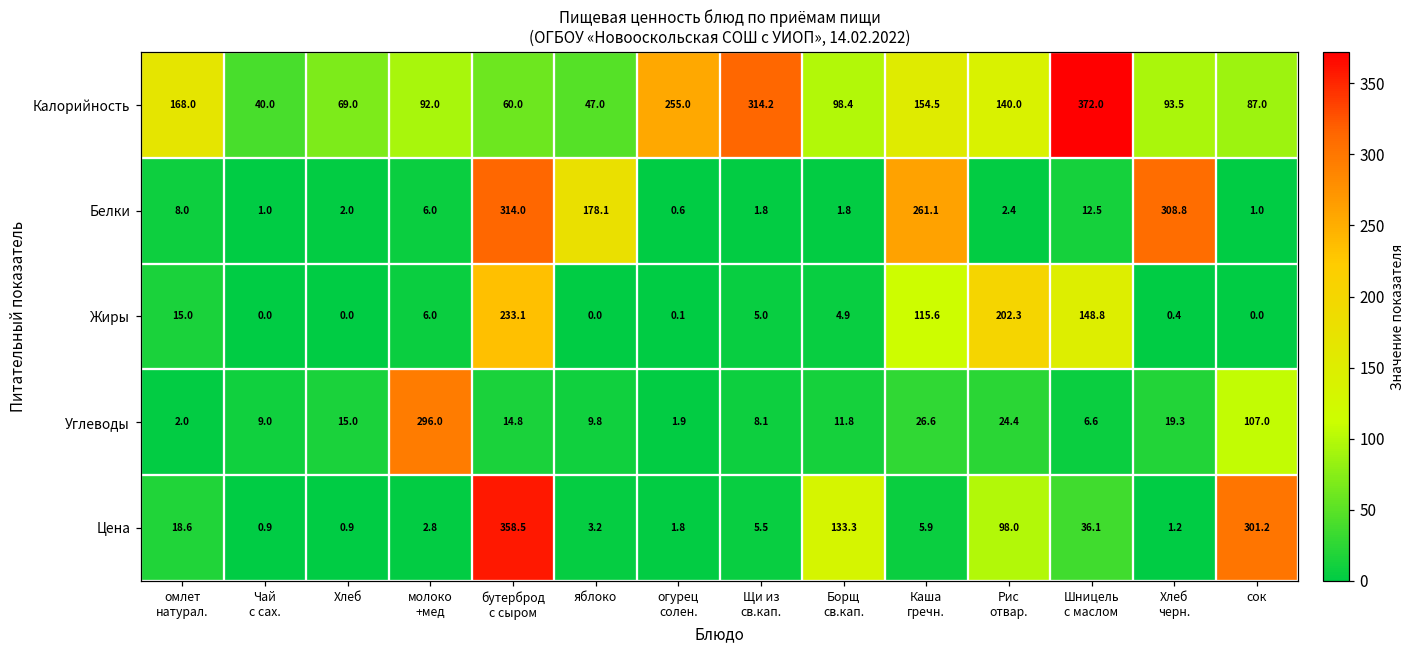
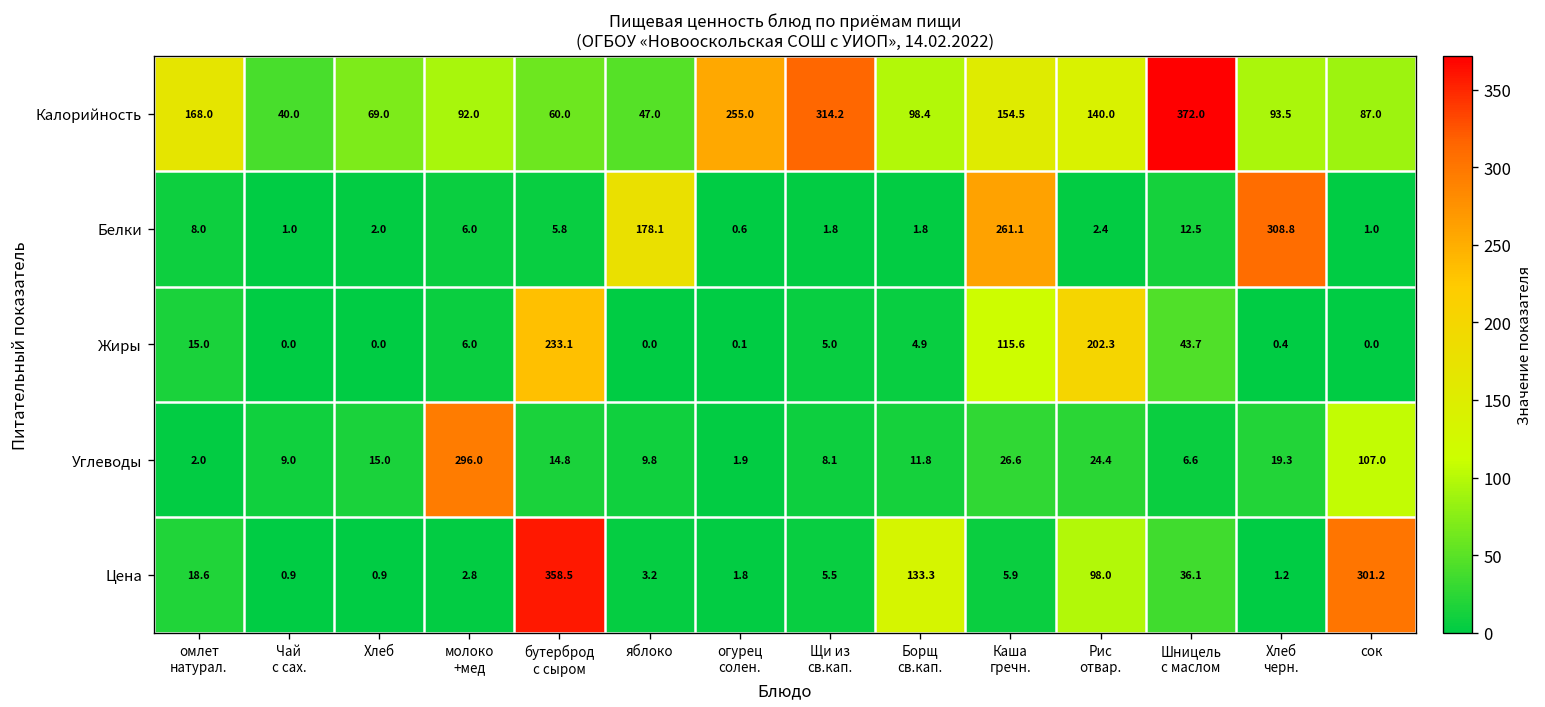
  {
    "Калорийность": {
      "омлет натурал.": 168.0,
      "Чай с сах.": 40.0,
      "Хлеб": 69.0,
      "молоко +мед": 92.0,
      "бутерброд с сыром": 60.0,
      "яблоко": 47.0,
      "огурец солен.": 255.0,
      "Щи из св.кап.": 314.2,
      "Борщ св.кап.": 98.4,
      "Каша гречн.": 154.5,
      "Рис отвар.": 140.0,
      "Шницель с маслом": 372.0,
      "Хлеб черн.": 93.5,
      "сок": 87.0
    },
    "Белки": {
      "омлет натурал.": 8.0,
      "Чай с сах.": 1.0,
      "Хлеб": 2.0,
      "молоко +мед": 6.0,
-     "бутерброд с сыром": 314.0,
+     "бутерброд с сыром": 5.8,
      "яблоко": 178.1,
      "огурец солен.": 0.6,
      "Щи из св.кап.": 1.8,
      "Борщ св.кап.": 1.8,
      "Каша гречн.": 261.1,
      "Рис отвар.": 2.4,
      "Шницель с маслом": 12.5,
      "Хлеб черн.": 308.8,
      "сок": 1.0
    },
    "Жиры": {
      "омлет натурал.": 15.0,
      "Чай с сах.": 0.0,
      "Хлеб": 0.0,
      "молоко +мед": 6.0,
      "бутерброд с сыром": 233.1,
      "яблоко": 0.0,
      "огурец солен.": 0.1,
      "Щи из св.кап.": 5.0,
      "Борщ св.кап.": 4.9,
      "Каша гречн.": 115.6,
      "Рис отвар.": 202.3,
-     "Шницель с маслом": 148.8,
+     "Шницель с маслом": 43.7,
      "Хлеб черн.": 0.4,
      "сок": 0.0
    },
    "Углеводы": {
      "омлет натурал.": 2.0,
      "Чай с сах.": 9.0,
      "Хлеб": 15.0,
      "молоко +мед": 296.0,
      "бутерброд с сыром": 14.8,
      "яблоко": 9.8,
      "огурец солен.": 1.9,
      "Щи из св.кап.": 8.1,
      "Борщ св.кап.": 11.8,
      "Каша гречн.": 26.6,
      "Рис отвар.": 24.4,
      "Шницель с маслом": 6.6,
      "Хлеб черн.": 19.3,
      "сок": 107.0
    },
    "Цена": {
      "омлет натурал.": 18.6,
      "Чай с сах.": 0.9,
      "Хлеб": 0.9,
      "молоко +мед": 2.8,
      "бутерброд с сыром": 358.5,
      "яблоко": 3.2,
      "огурец солен.": 1.8,
      "Щи из св.кап.": 5.5,
      "Борщ св.кап.": 133.3,
      "Каша гречн.": 5.9,
      "Рис отвар.": 98.0,
      "Шницель с маслом": 36.1,
      "Хлеб черн.": 1.2,
      "сок": 301.2
    }
  }
